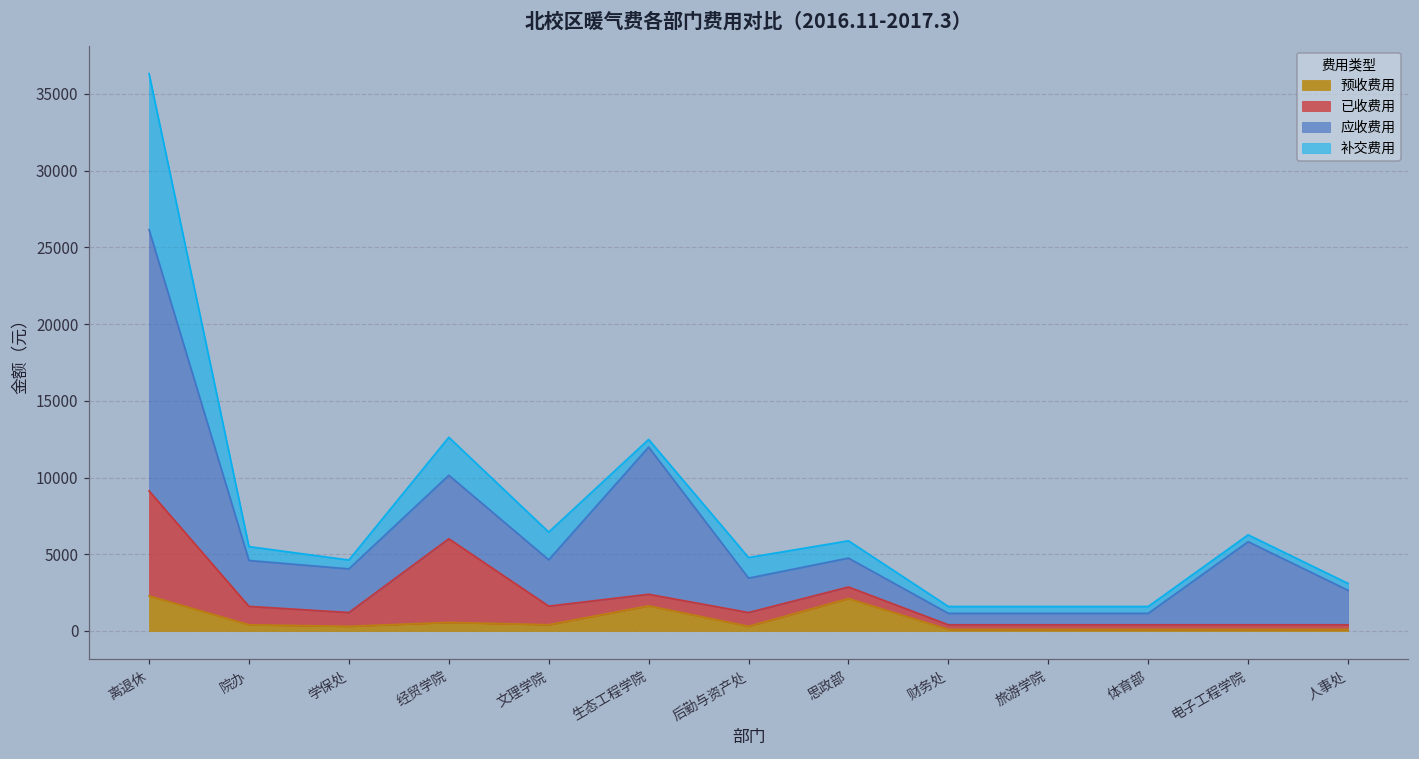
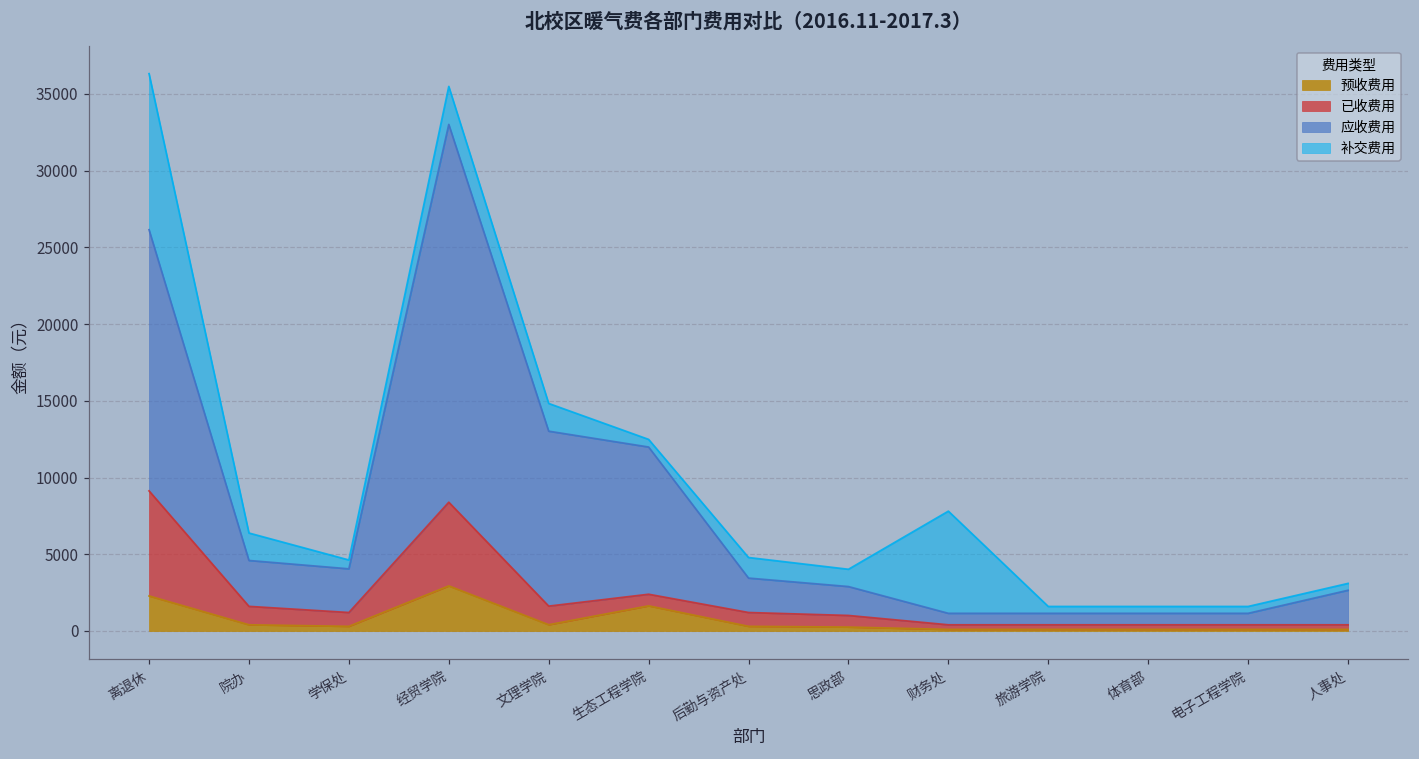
  {
    "预收费用": {
      "离退休": 2300,
      "院办": 400,
      "学保处": 300,
-     "经贸学院": 600,
+     "经贸学院": 2900,
      "文理学院": 400,
      "生态工程学院": 1600,
      "后勤与资产处": 300,
-     "思政部": 2100,
+     "思政部": 300,
      "财务处": 100,
      "旅游学院": 100,
      "体育部": 100,
      "电子工程学院": 100,
      "人事处": 100
    },
    "已收费用": {
      "离退休": 6800,
      "院办": 1200,
      "学保处": 900,
      "经贸学院": 5500,
      "文理学院": 1200,
      "生态工程学院": 800,
      "后勤与资产处": 900,
      "思政部": 800,
      "财务处": 300,
      "旅游学院": 300,
      "体育部": 300,
      "电子工程学院": 300,
      "人事处": 300
    },
    "应收费用": {
      "离退休": 17000,
      "院办": 3000,
      "学保处": 2800,
-     "经贸学院": 4100,
-     "文理学院": 3000,
+     "经贸学院": 24600,
+     "文理学院": 11400,
      "生态工程学院": 9600,
      "后勤与资产处": 2200,
      "思政部": 1900,
      "财务处": 700,
      "旅游学院": 700,
      "体育部": 700,
-     "电子工程学院": 5400,
+     "电子工程学院": 700,
      "人事处": 2300
    },
    "补交费用": {
      "离退休": 10200,
-     "院办": 900,
+     "院办": 1800,
      "学保处": 600,
      "经贸学院": 2500,
      "文理学院": 1800,
      "生态工程学院": 500,
      "后勤与资产处": 1300,
      "思政部": 1100,
-     "财务处": 400,
+     "财务处": 6700,
      "旅游学院": 400,
      "体育部": 400,
      "电子工程学院": 400,
      "人事处": 400
    }
  }
